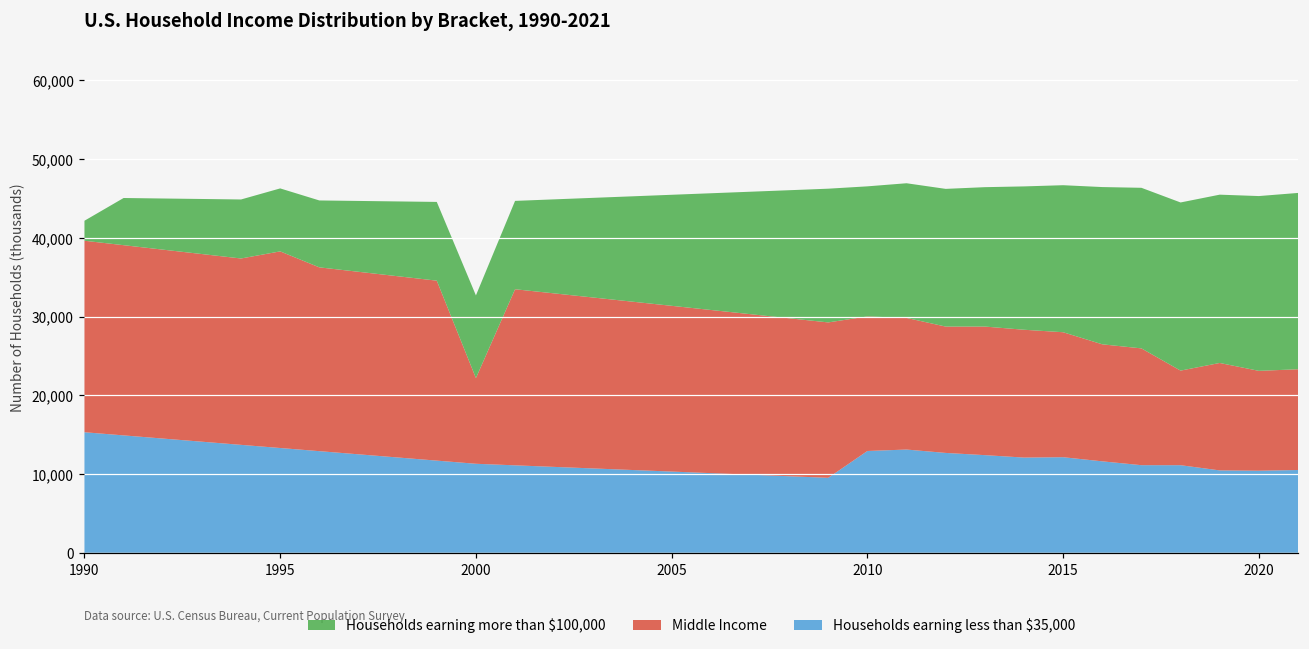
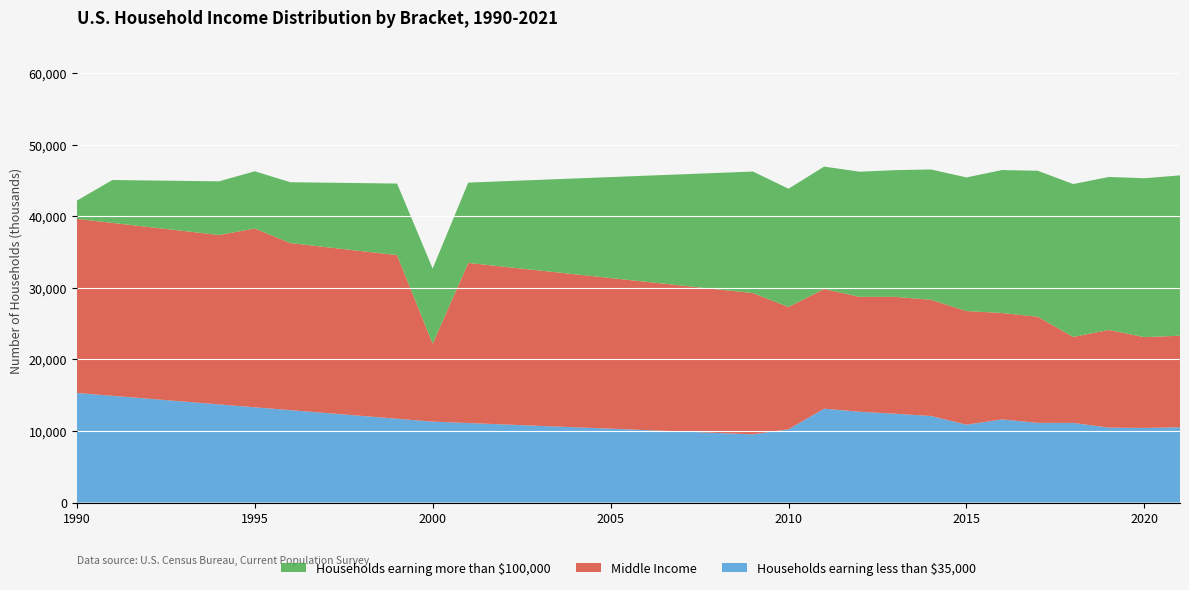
  {
    "Households earning less than $35,000": {
      "1990": "15,000",
      "1995": "13,000",
      "2000": "11,000",
      "2005": "10,000",
-     "2010": "13,000",
-     "2015": "12,000",
+     "2010": "10,000",
+     "2015": "11,000",
      "2020": "10,000"
    },
    "Middle Income": {
      "1990": "24,000",
      "1995": "25,000",
      "2000": "11,000",
      "2005": "21,000",
      "2010": "17,000",
      "2015": "16,000",
      "2020": "13,000"
    },
    "Households earning more than $100,000": {
      "1990": "3,000",
      "1995": "8,000",
      "2000": "11,000",
      "2005": "14,000",
      "2010": "17,000",
      "2015": "19,000",
      "2020": "22,000"
    }
  }
